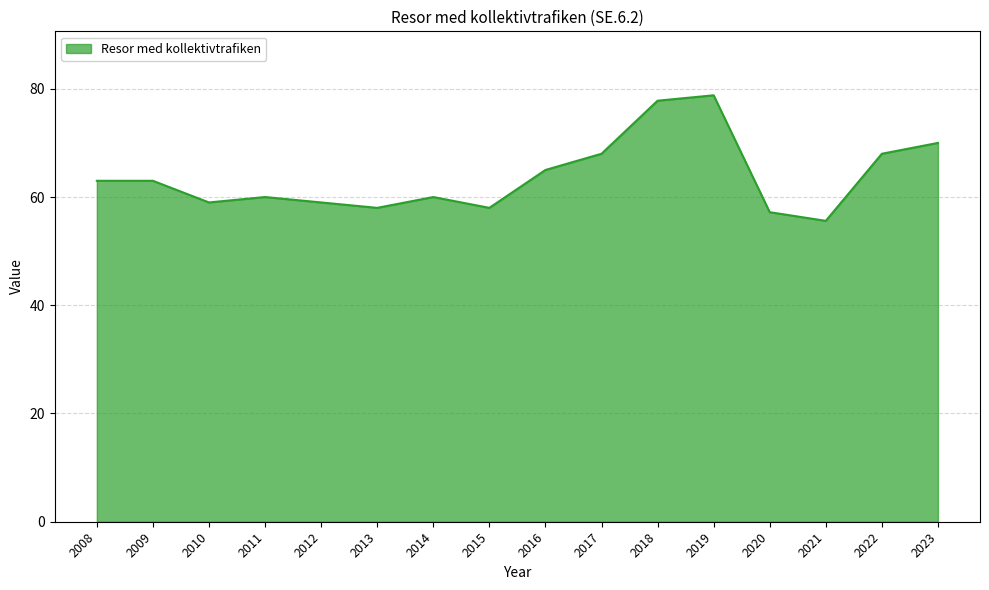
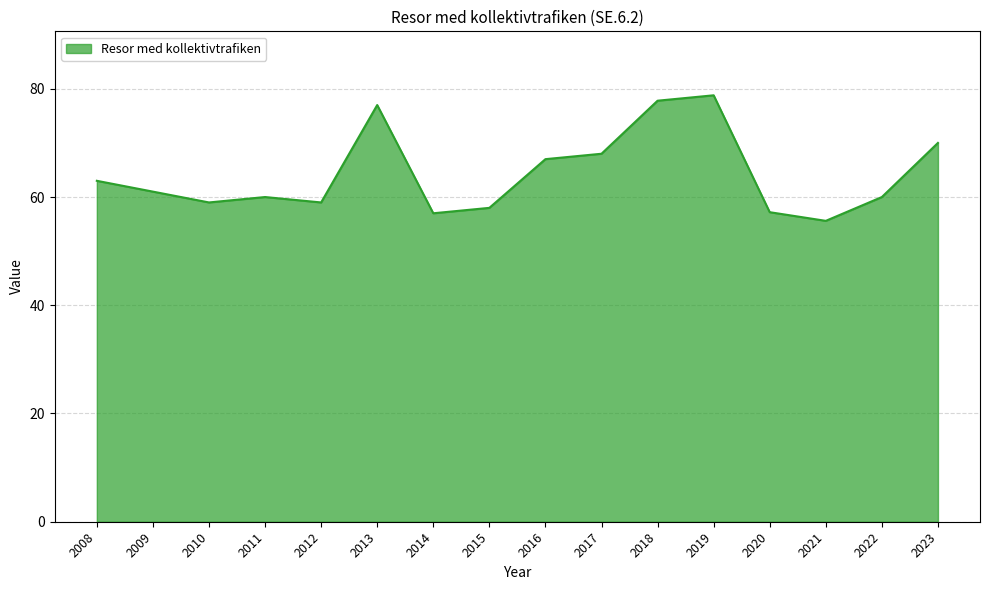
  {
    "2008": 63,
-   "2009": 63,
+   "2009": 61,
    "2010": 59,
    "2011": 60,
    "2012": 59,
-   "2013": 58,
-   "2014": 60,
+   "2013": 77,
+   "2014": 57,
    "2015": 58,
-   "2016": 65,
+   "2016": 67,
    "2017": 68,
    "2018": 78,
    "2019": 79,
    "2020": 57,
    "2021": 56,
-   "2022": 68,
+   "2022": 60,
    "2023": 70
  }
